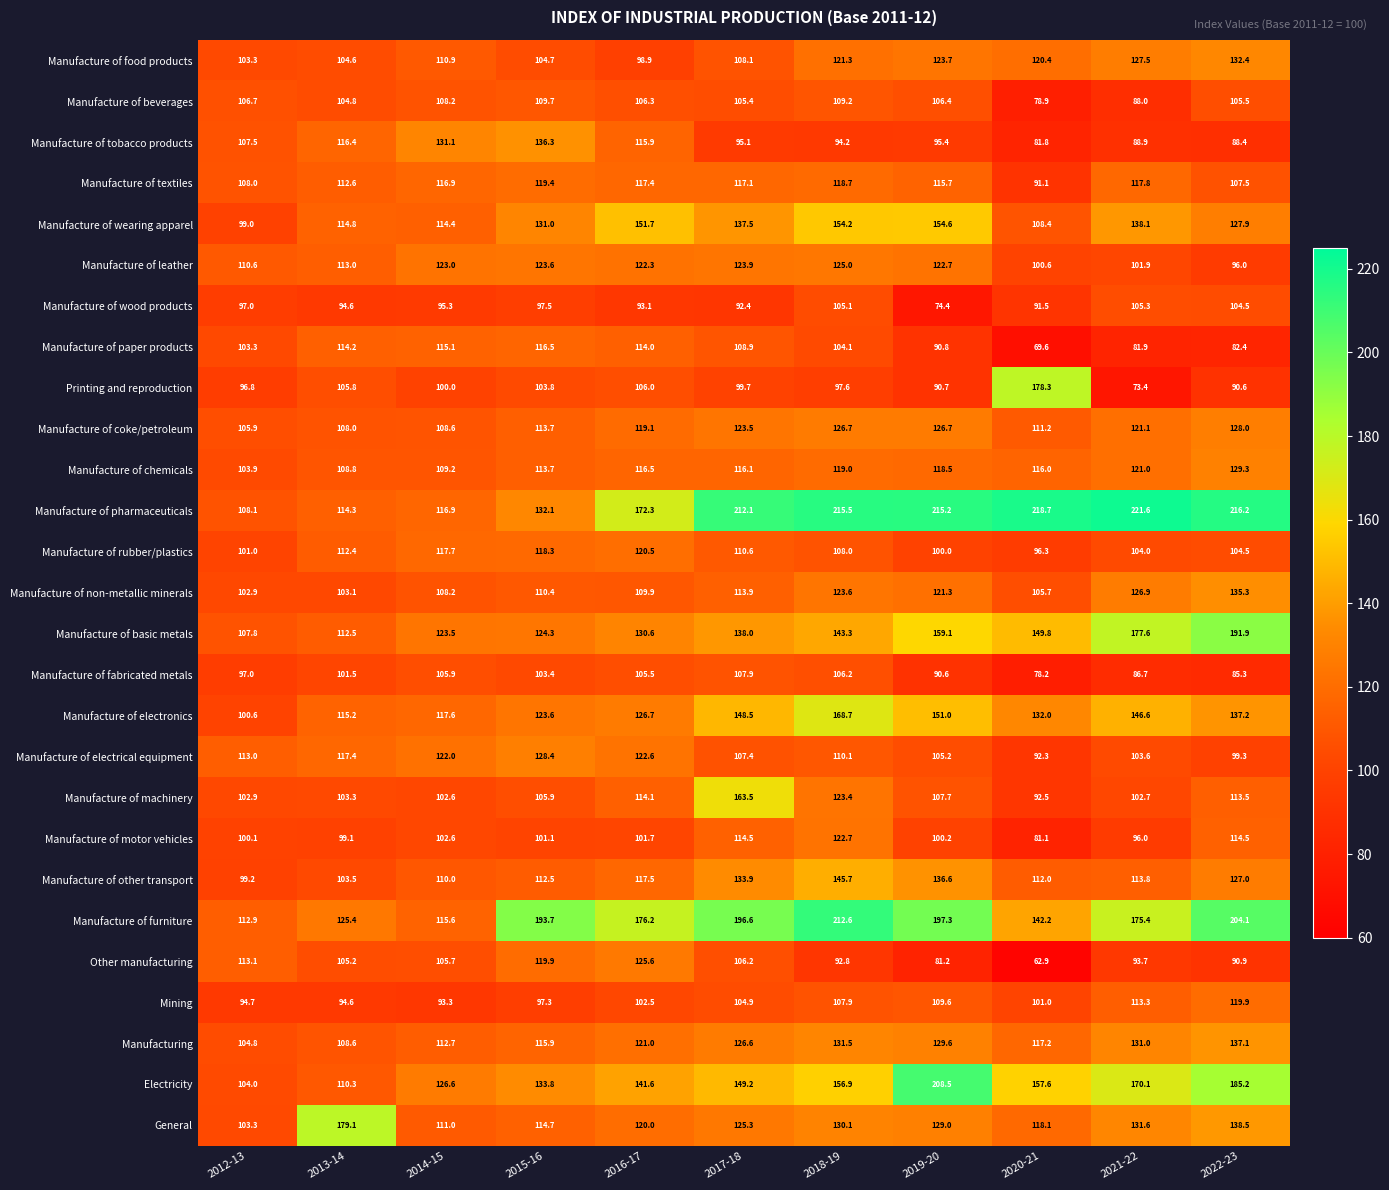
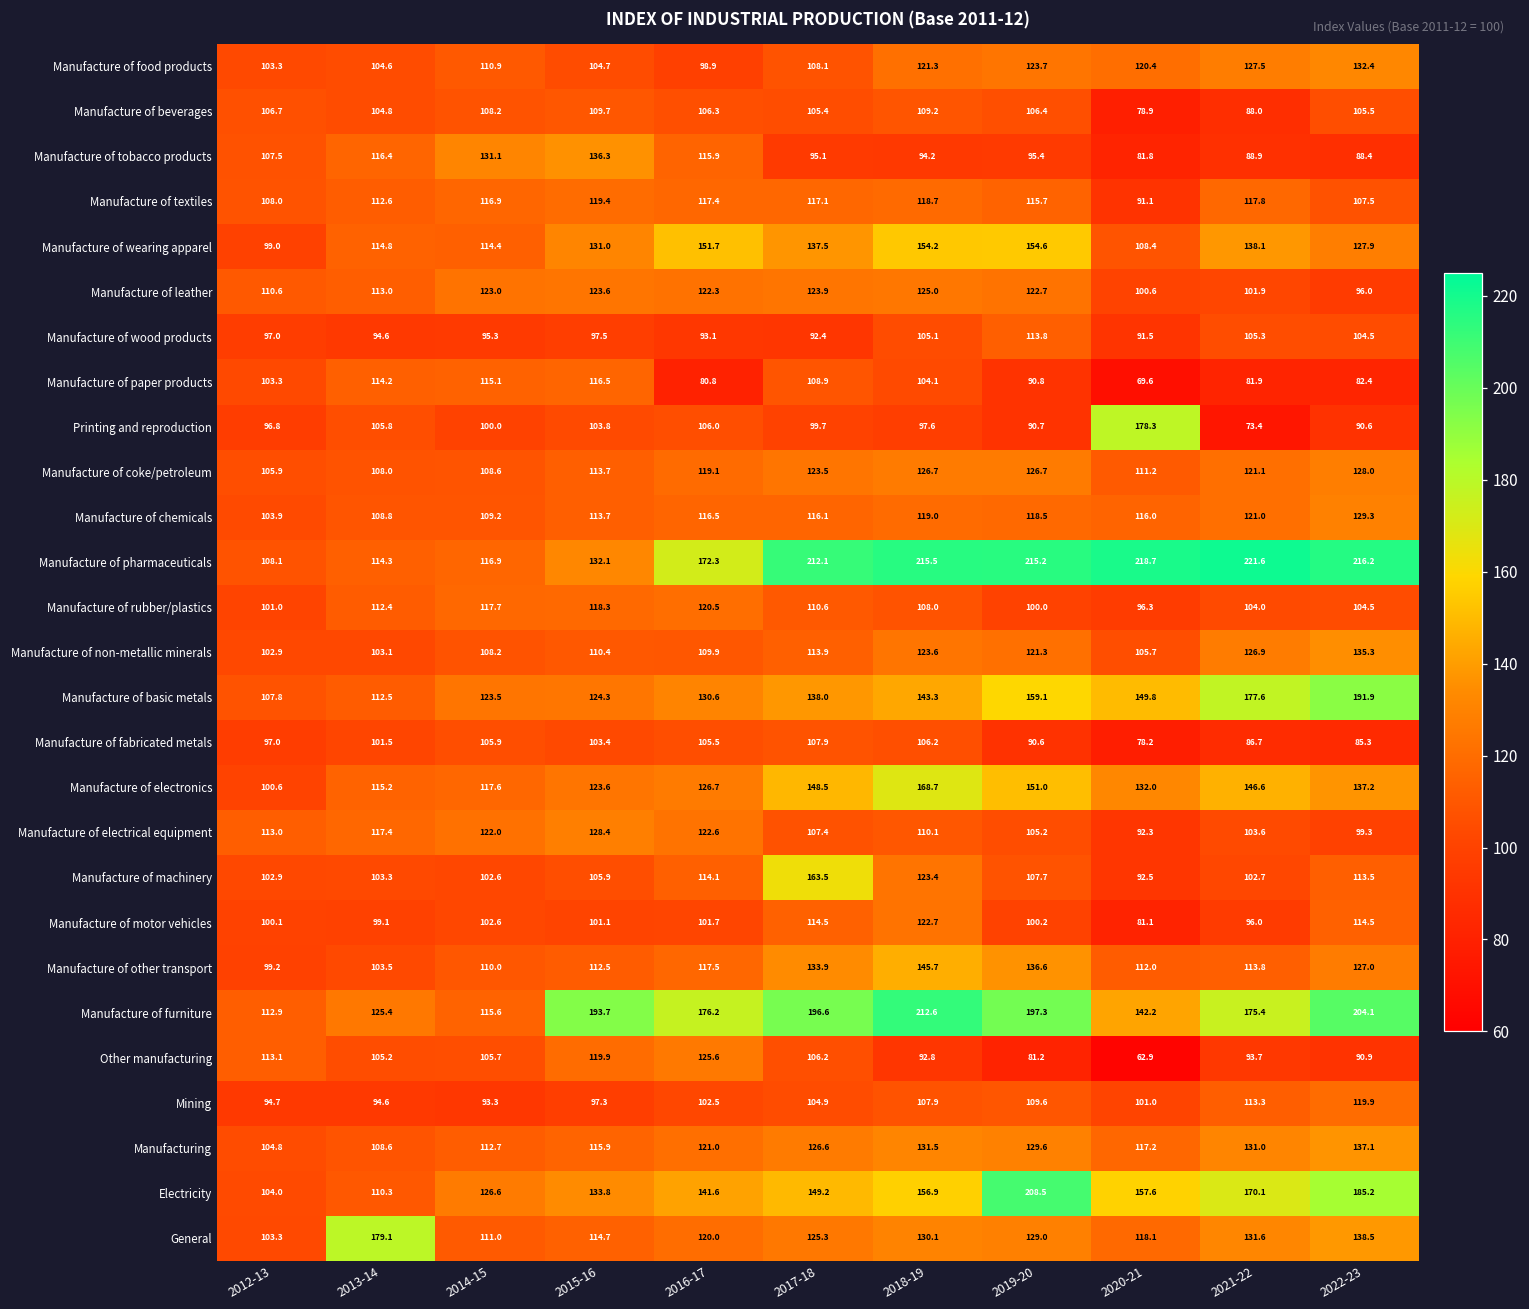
  {
    "Manufacture of wood products": {
      "2012-13": 97.0,
      "2013-14": 94.6,
      "2014-15": 95.3,
      "2015-16": 97.5,
      "2016-17": 93.1,
      "2017-18": 92.4,
      "2018-19": 105.1,
-     "2019-20": 74.4,
+     "2019-20": 113.8,
      "2020-21": 91.5,
      "2021-22": 105.3,
      "2022-23": 104.5
    },
    "Manufacture of paper products": {
      "2012-13": 103.3,
      "2013-14": 114.2,
      "2014-15": 115.1,
      "2015-16": 116.5,
-     "2016-17": 114.0,
+     "2016-17": 80.8,
      "2017-18": 108.9,
      "2018-19": 104.1,
      "2019-20": 90.8,
      "2020-21": 69.6,
      "2021-22": 81.9,
      "2022-23": 82.4
    }
  }
